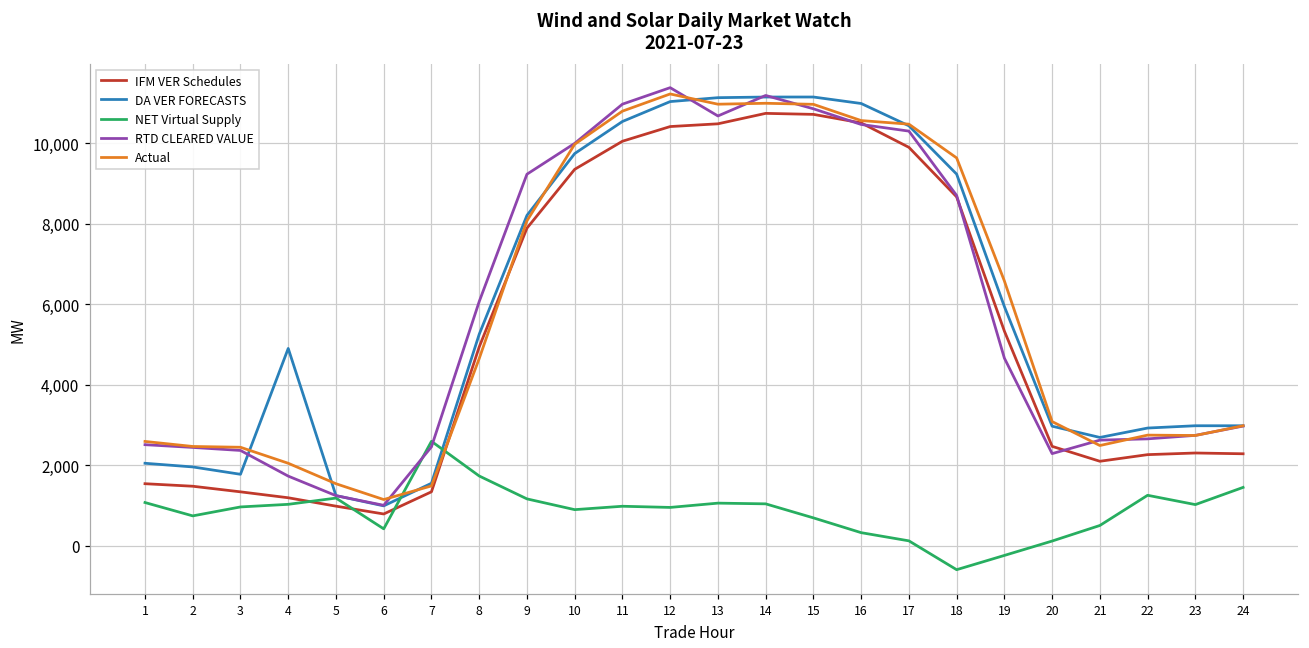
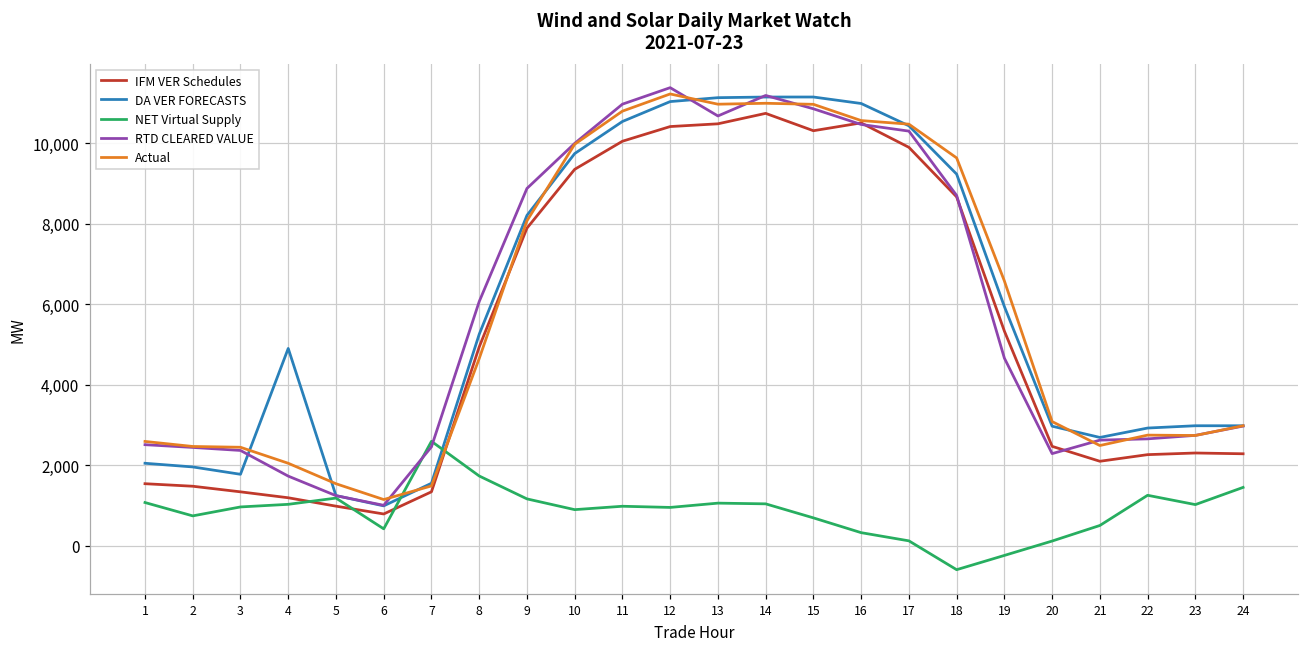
  {
    "IFM VER Schedules": {
      "1": "1,500",
      "2": "1,500",
      "3": "1,300",
      "4": "1,200",
      "5": "1,000",
      "6": "800",
      "7": "1,300",
      "8": "4,900",
      "9": "7,900",
      "10": "9,400",
      "11": "10,100",
      "12": "10,400",
      "13": "10,500",
      "14": "10,700",
-     "15": "10,700",
+     "15": "10,300",
      "17": "9,900",
      "19": "5,300",
      "20": "2,500",
      "21": "2,100",
      "22": "2,300",
      "23": "2,300",
      "24": "2,300"
    },
    "DA VER FORECASTS": {
      "1": "2,000",
      "2": "2,000",
      "3": "1,800",
      "4": "4,900",
      "8": "5,300",
      "9": "8,200",
      "10": "9,700",
      "11": "10,500",
      "12": "11,000",
      "13": "11,100",
      "15": "11,200",
      "16": "11,000",
      "18": "9,200",
      "19": "5,900",
      "20": "3,000",
      "22": "2,900",
      "23": "3,000"
    },
    "NET Virtual Supply": {
      "1": "1,100",
      "2": "700",
      "3": "1,000",
      "4": "1,000",
      "6": "400",
      "7": "2,600",
      "8": "1,700",
      "9": "1,200",
      "10": "900",
      "11": "1,000",
      "12": "900",
      "13": "1,100",
      "14": "1,000",
      "15": "700",
      "16": "300",
      "17": "100",
      "18": "-600",
      "19": "-200",
      "20": "100",
      "21": "500",
      "22": "1,200",
      "23": "1,000",
      "24": "1,400"
    },
    "RTD CLEARED VALUE": {
      "1": "2,500",
      "3": "2,400",
      "4": "1,700",
      "7": "2,500",
      "8": "6,100",
-     "9": "9,200",
+     "9": "8,900",
      "11": "11,000",
      "12": "11,400",
      "13": "10,700",
      "15": "10,900",
      "17": "10,300",
      "19": "4,700",
      "20": "2,300",
      "22": "2,700"
    },
    "Actual": {
      "1": "2,600",
      "3": "2,400",
      "4": "2,000",
      "5": "1,500",
      "6": "1,100",
      "8": "4,600",
      "9": "8,100",
      "11": "10,800",
      "12": "11,200",
      "13": "11,000",
      "14": "11,000",
      "15": "11,000",
      "18": "9,600",
      "19": "6,600",
      "20": "3,100",
      "21": "2,500",
      "22": "2,700"
    }
  }
